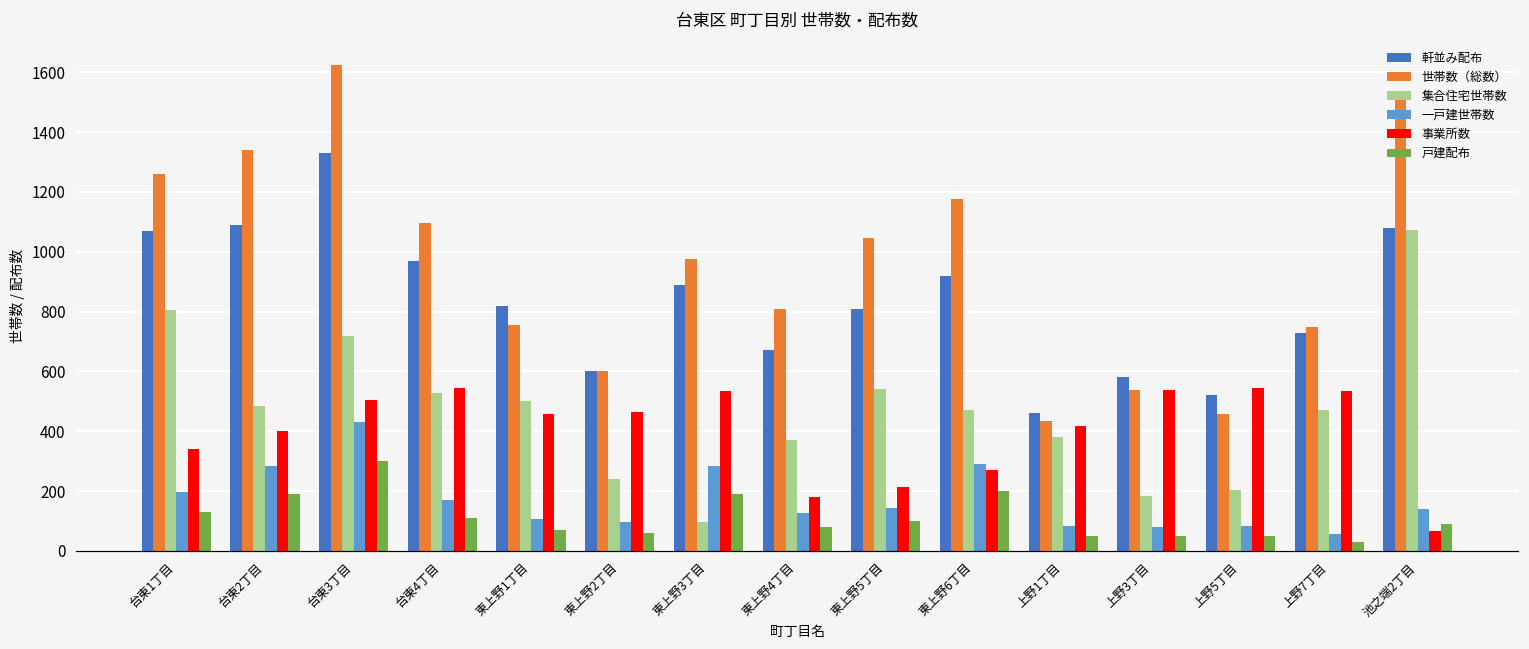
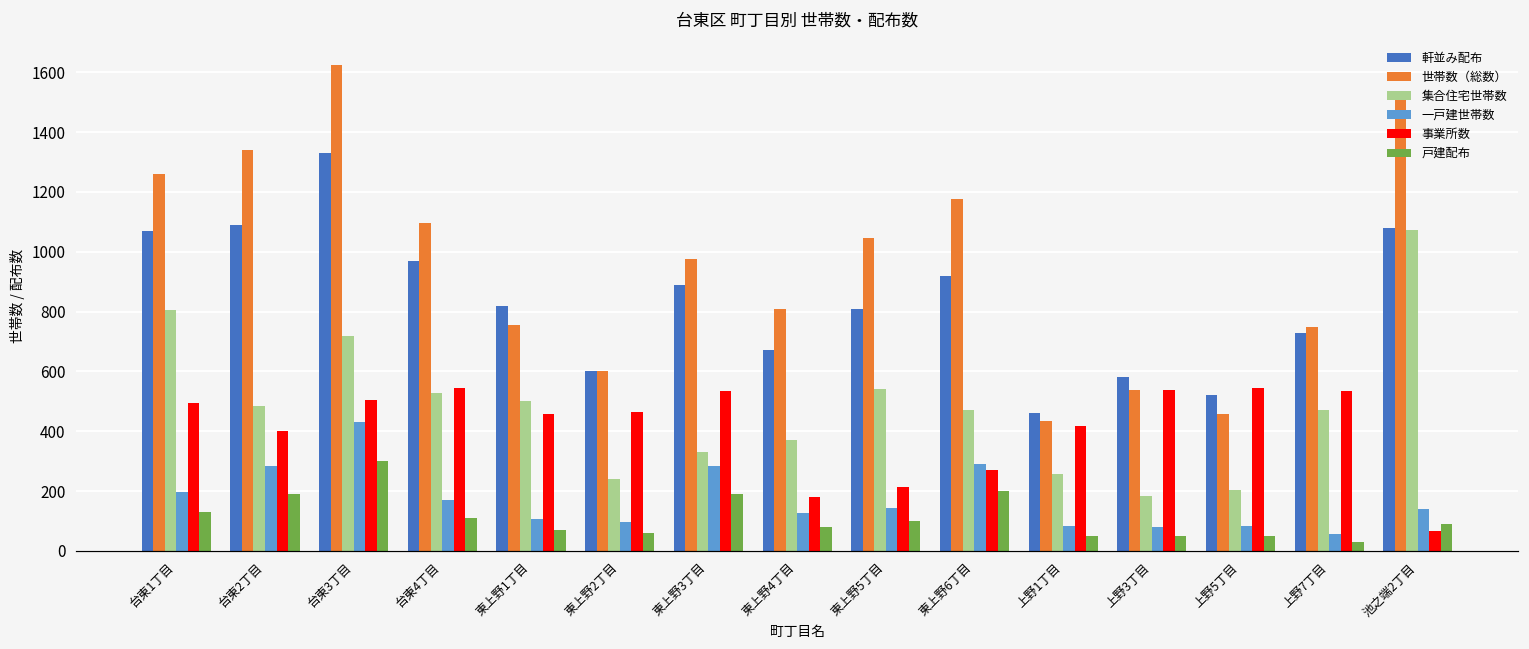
  {
    "世帯数（総数）": {
      "台東1丁目": 1260,
      "台東2丁目": 1340,
      "台東3丁目": 1630,
      "台東4丁目": 1100,
      "東上野1丁目": 760,
      "東上野2丁目": 600,
      "東上野3丁目": 980,
      "東上野4丁目": 810,
      "東上野5丁目": 1050,
      "東上野6丁目": 1180,
      "上野1丁目": 430,
      "上野3丁目": 540,
      "上野5丁目": 460,
      "上野7丁目": 750,
      "池之端2丁目": 1520
    },
    "集合住宅世帯数": {
      "台東1丁目": 810,
      "台東2丁目": 480,
      "台東3丁目": 720,
      "台東4丁目": 530,
      "東上野1丁目": 500,
      "東上野2丁目": 240,
-     "東上野3丁目": 100,
+     "東上野3丁目": 330,
      "東上野4丁目": 370,
      "東上野5丁目": 540,
      "東上野6丁目": 470,
-     "上野1丁目": 380,
+     "上野1丁目": 260,
      "上野3丁目": 180,
      "上野5丁目": 200,
      "上野7丁目": 470,
      "池之端2丁目": 1070
    },
    "事業所数": {
-     "台東1丁目": 340,
+     "台東1丁目": 490,
      "台東2丁目": 400,
      "台東3丁目": 500,
      "台東4丁目": 550,
      "東上野1丁目": 460,
      "東上野2丁目": 470,
      "東上野3丁目": 540,
      "東上野4丁目": 180,
      "東上野5丁目": 210,
      "東上野6丁目": 270,
      "上野1丁目": 420,
      "上野3丁目": 540,
      "上野5丁目": 540,
      "上野7丁目": 540,
      "池之端2丁目": 70
    },
    "戸建配布": {
      "台東1丁目": 130,
      "台東2丁目": 190,
      "台東3丁目": 300,
      "台東4丁目": 110,
      "東上野1丁目": 70,
      "東上野2丁目": 60,
      "東上野3丁目": 190,
      "東上野4丁目": 80,
      "東上野5丁目": 100,
      "東上野6丁目": 200,
      "上野1丁目": 50,
      "上野3丁目": 50,
      "上野5丁目": 50,
      "上野7丁目": 30,
      "池之端2丁目": 90
    }
  }
